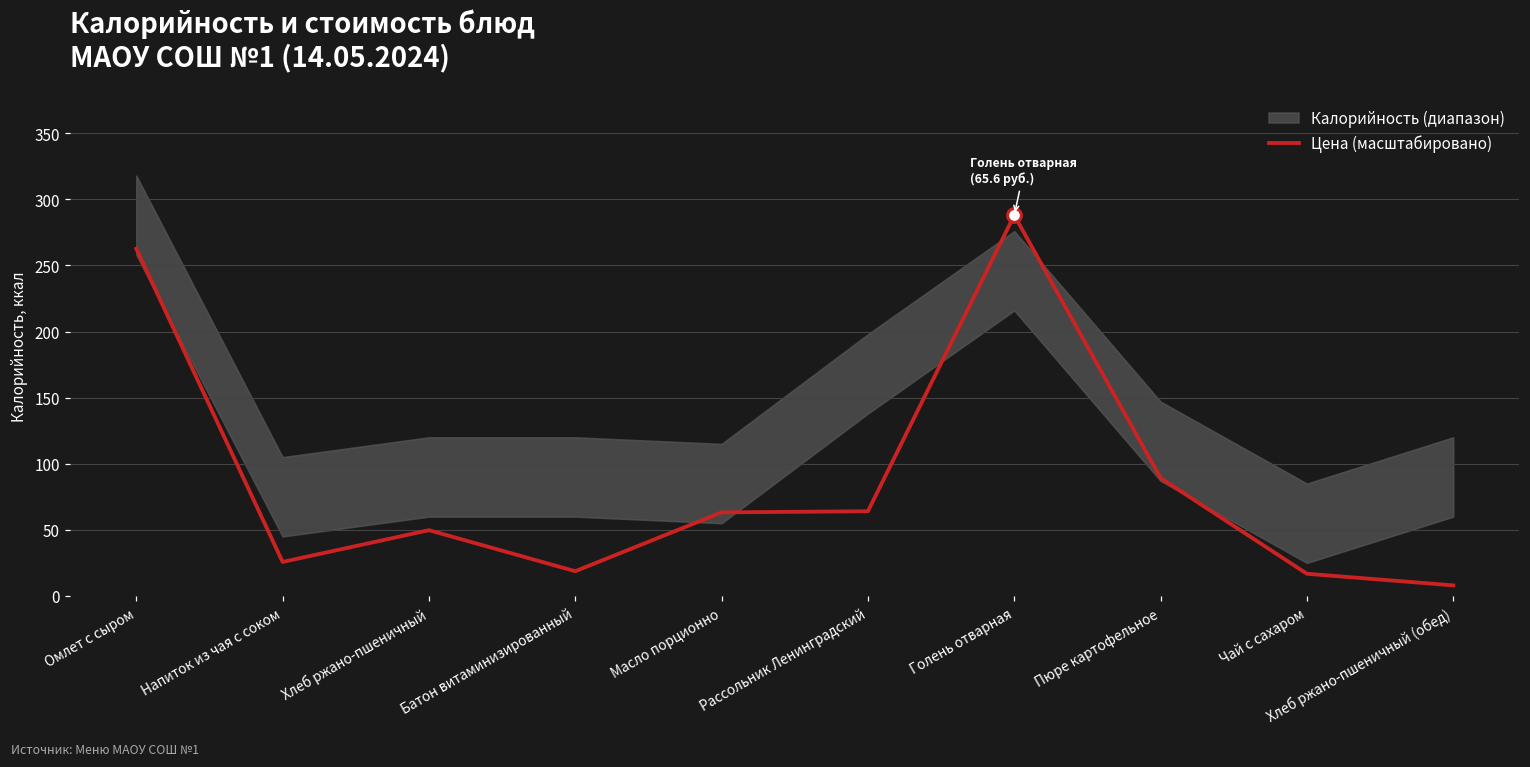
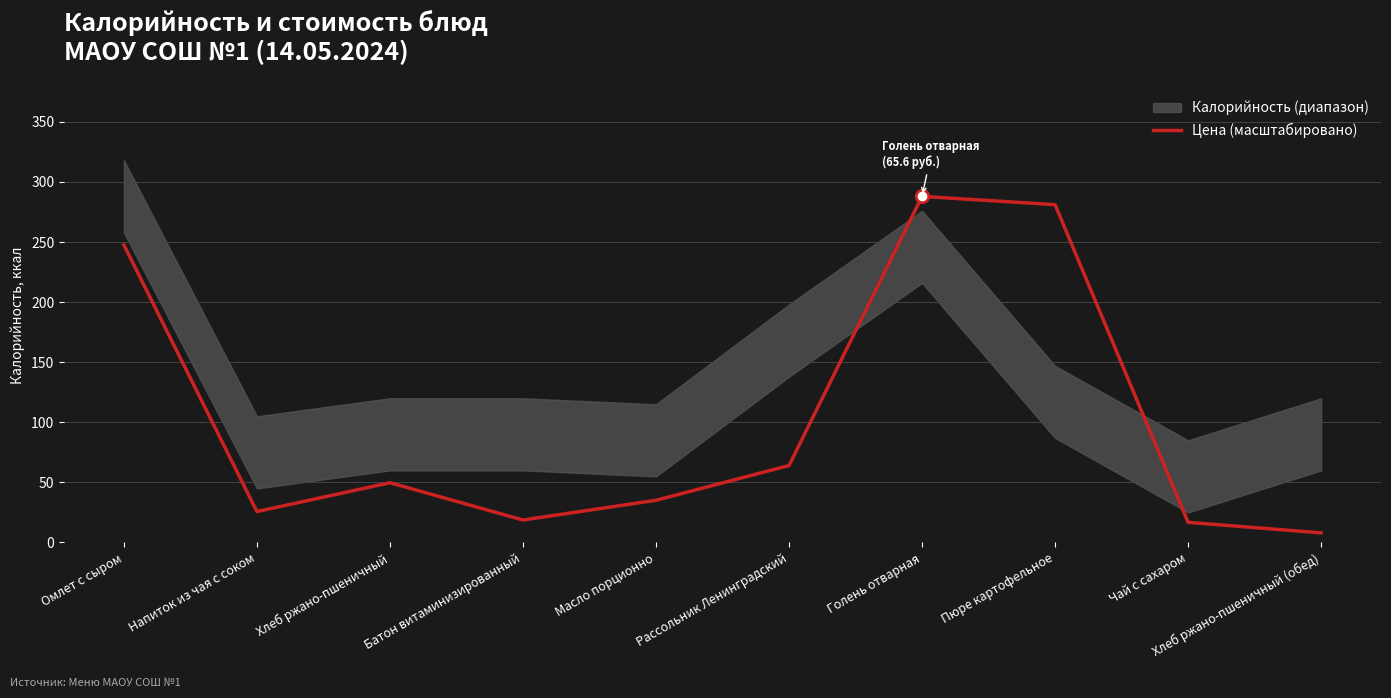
  {
    "Цена (масштабировано)": {
-     "Омлет с сыром": 263,
+     "Омлет с сыром": 248,
      "Напиток из чая с соком": 26,
      "Хлеб ржано-пшеничный": 50,
      "Батон витаминизированный": 19,
-     "Масло порционно": 63,
+     "Масло порционно": 35,
      "Рассольник Ленинградский": 64,
-     "Пюре картофельное": 89,
+     "Пюре картофельное": 281,
      "Чай с сахаром": 17,
      "Хлеб ржано-пшеничный (обед)": 8
    }
  }
